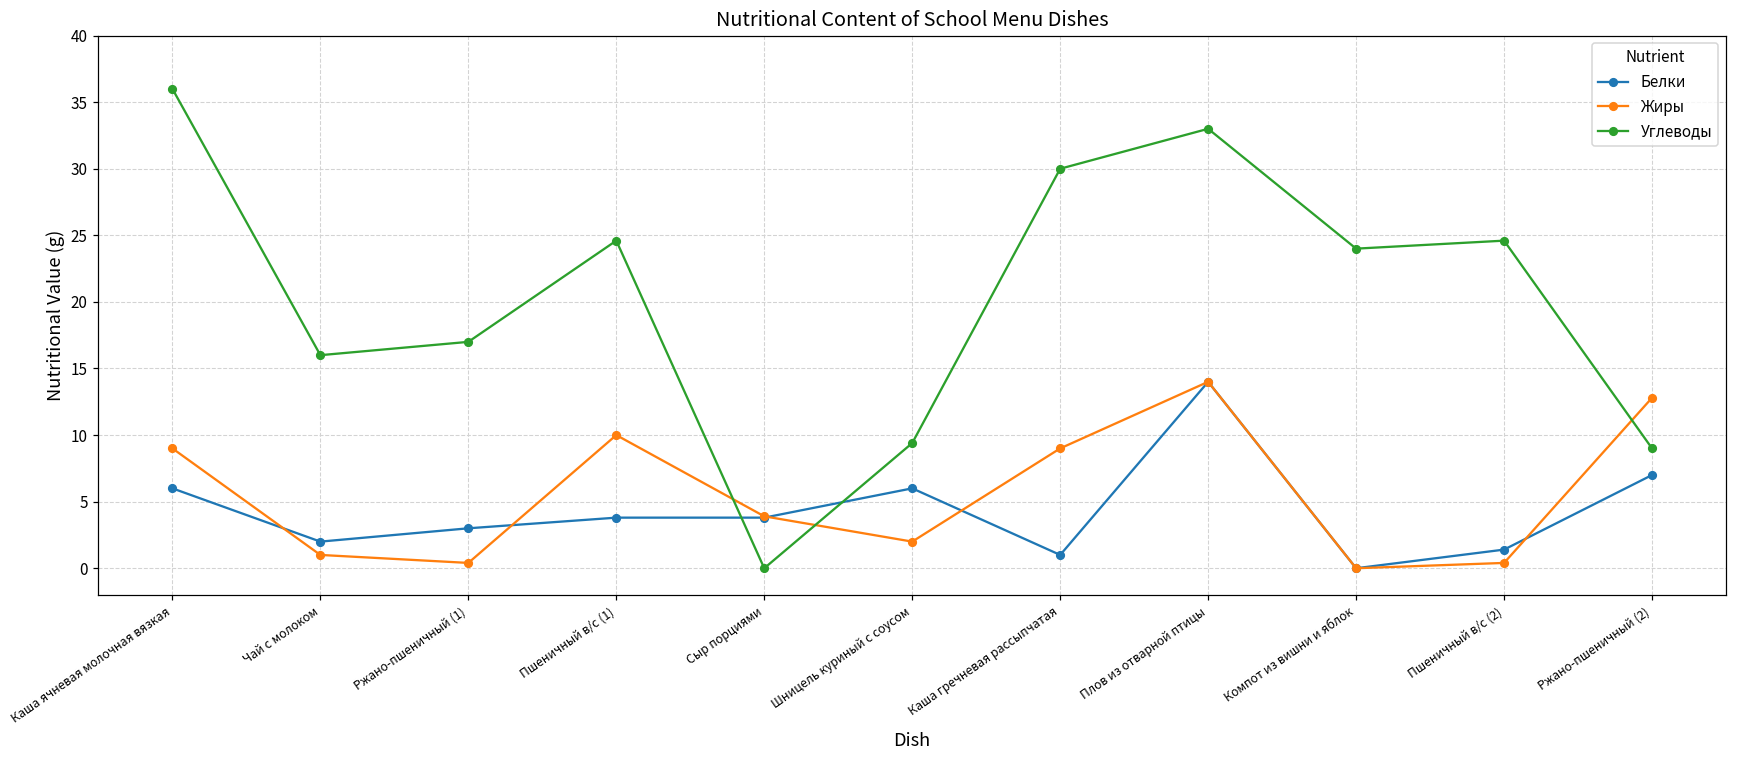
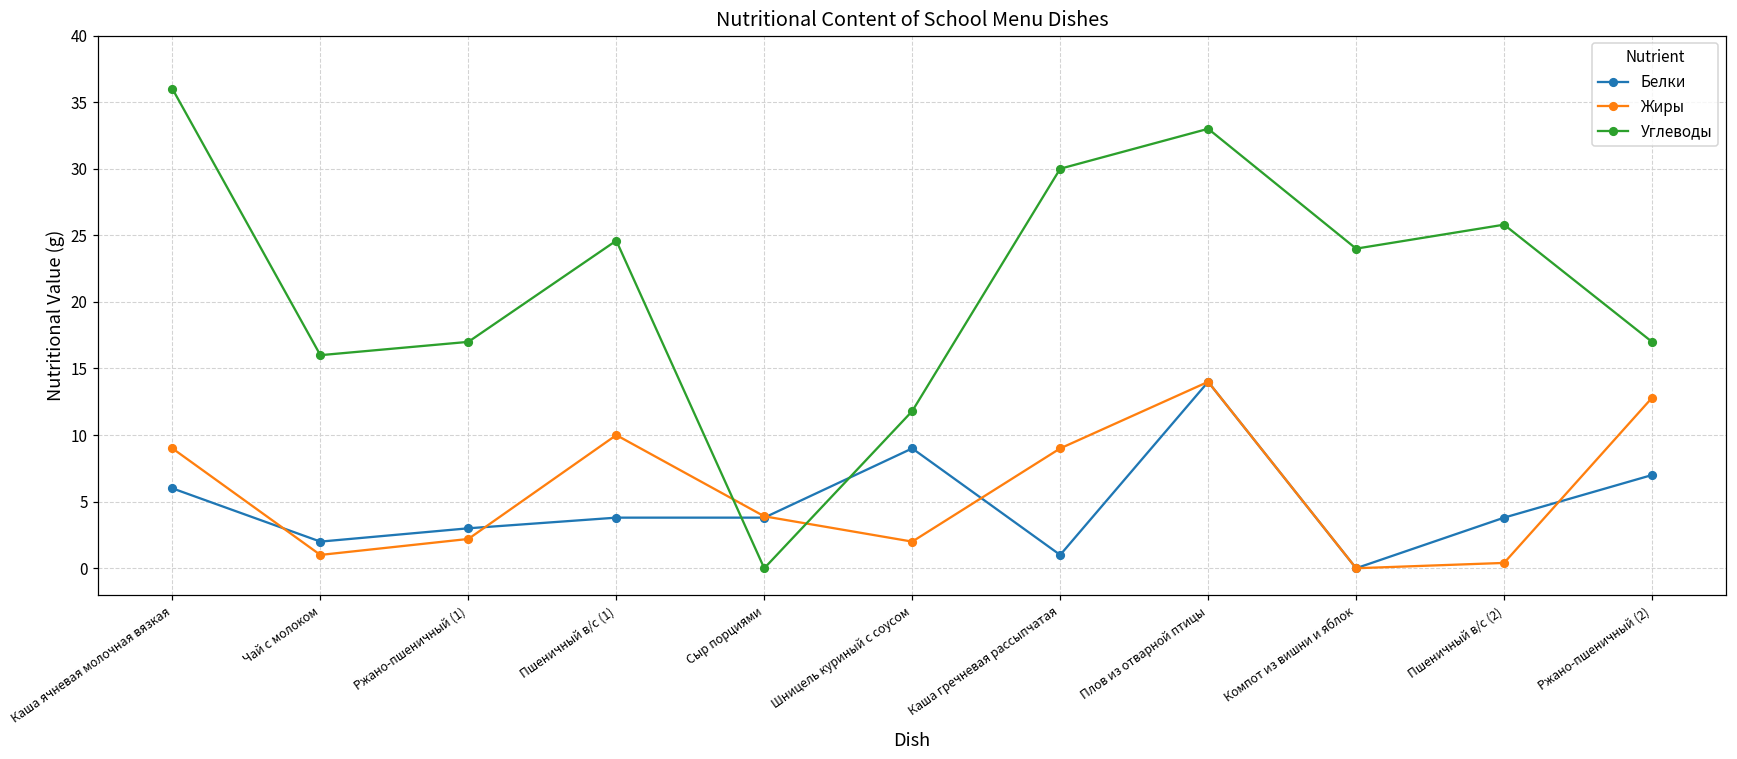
  {
    "Белки": {
      "Каша ячневая молочная вязкая": 6.0,
      "Чай с молоком": 2.0,
      "Ржано-пшеничный (1)": 3.0,
      "Пшеничный в/с (1)": 3.8,
-     "Шницель куриный с соусом": 6,
+     "Шницель куриный с соусом": 9,
      "Каша гречневая рассыпчатая": 1.0,
-     "Пшеничный в/с (2)": 1.4,
+     "Пшеничный в/с (2)": 3.8,
      "Ржано-пшеничный (2)": 7.0
    },
    "Жиры": {
      "Каша ячневая молочная вязкая": 9.0,
      "Чай с молоком": 1.0,
-     "Ржано-пшеничный (1)": 0.4,
+     "Ржано-пшеничный (1)": 2.2,
      "Пшеничный в/с (1)": 10.0,
      "Шницель куриный с соусом": 2.0,
      "Каша гречневая рассыпчатая": 9.0,
      "Пшеничный в/с (2)": 0.4,
      "Ржано-пшеничный (2)": 12.8
    },
    "Углеводы": {
      "Каша ячневая молочная вязкая": 36.0,
      "Чай с молоком": 16.0,
      "Ржано-пшеничный (1)": 17.0,
      "Пшеничный в/с (1)": 24.6,
      "Сыр порциями": 0.0,
-     "Шницель куриный с соусом": 9.4,
+     "Шницель куриный с соусом": 11.8,
      "Каша гречневая рассыпчатая": 30.0,
      "Плов из отварной птицы": 33.0,
      "Компот из вишни и яблок": 24.0,
-     "Пшеничный в/с (2)": 24.6,
-     "Ржано-пшеничный (2)": 9
+     "Пшеничный в/с (2)": 25.8,
+     "Ржано-пшеничный (2)": 17
    }
  }
